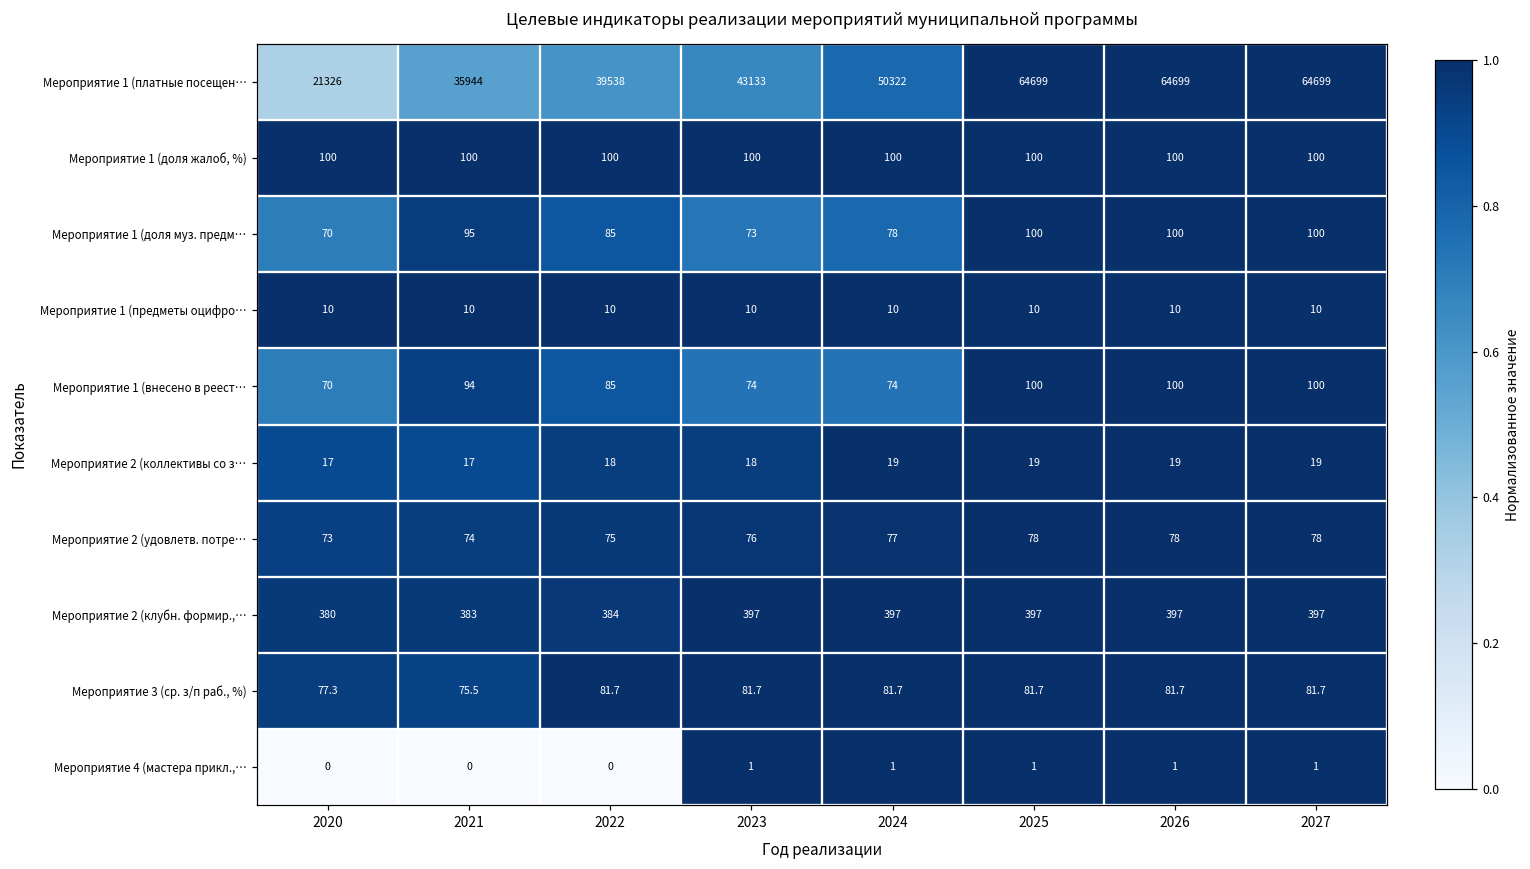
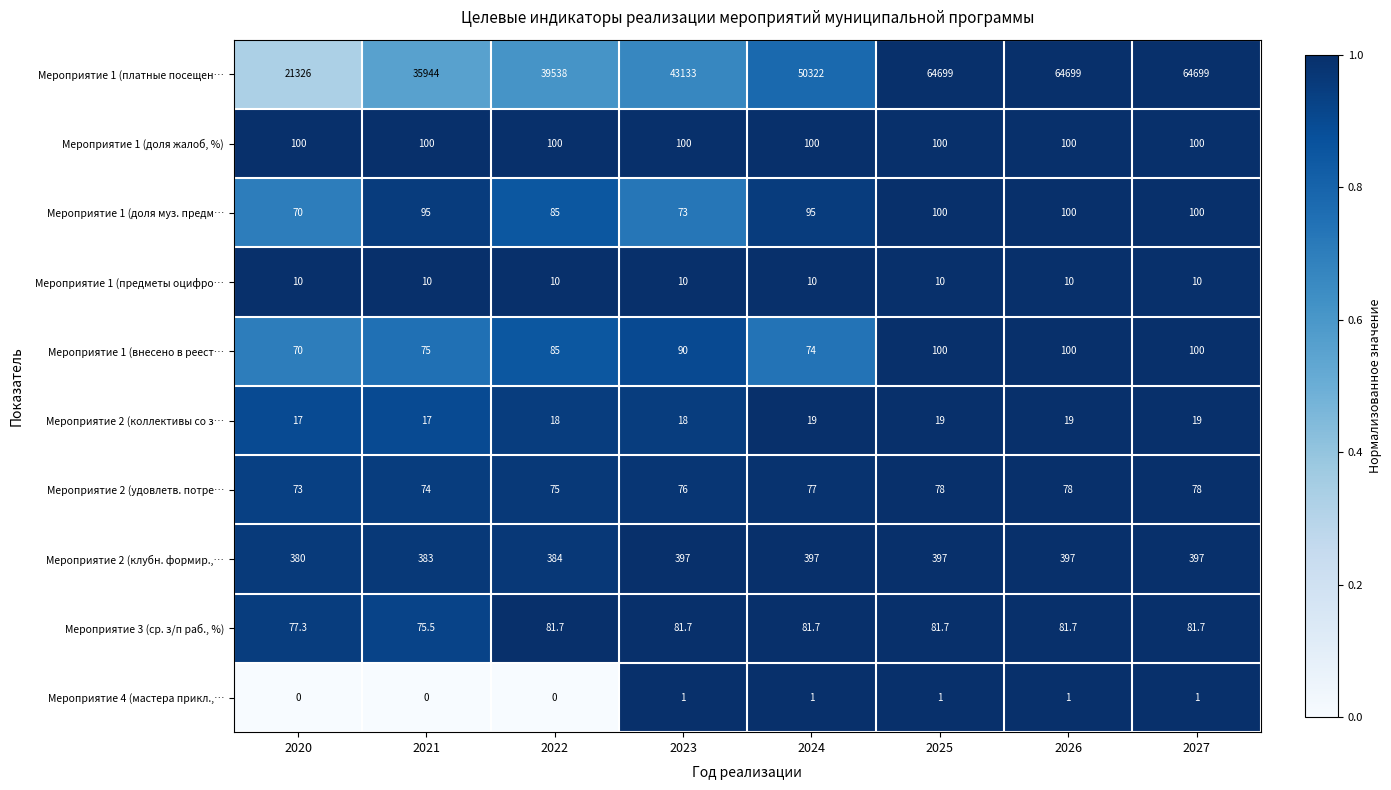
  {
    "Мероприятие 1 (платные посещен…": {
      "2020": 21326,
      "2021": 35944,
      "2022": 39538,
      "2023": 43133,
      "2024": 50322,
      "2025": 64699,
      "2026": 64699,
      "2027": 64699
    },
    "Мероприятие 1 (доля жалоб, %)": {
      "2020": 100,
      "2021": 100,
      "2022": 100,
      "2023": 100,
      "2024": 100,
      "2025": 100,
      "2026": 100,
      "2027": 100
    },
    "Мероприятие 1 (доля муз. предм…": {
      "2020": 70,
      "2021": 95,
      "2022": 85,
      "2023": 73,
-     "2024": 78,
+     "2024": 95,
      "2025": 100,
      "2026": 100,
      "2027": 100
    },
    "Мероприятие 1 (предметы оцифро…": {
      "2020": 10,
      "2021": 10,
      "2022": 10,
      "2023": 10,
      "2024": 10,
      "2025": 10,
      "2026": 10,
      "2027": 10
    },
    "Мероприятие 1 (внесено в реест…": {
      "2020": 70,
-     "2021": 94,
+     "2021": 75,
      "2022": 85,
-     "2023": 74,
+     "2023": 90,
      "2024": 74,
      "2025": 100,
      "2026": 100,
      "2027": 100
    },
    "Мероприятие 2 (коллективы со з…": {
      "2020": 17,
      "2021": 17,
      "2022": 18,
      "2023": 18,
      "2024": 19,
      "2025": 19,
      "2026": 19,
      "2027": 19
    },
    "Мероприятие 2 (удовлетв. потре…": {
      "2020": 73,
      "2021": 74,
      "2022": 75,
      "2023": 76,
      "2024": 77,
      "2025": 78,
      "2026": 78,
      "2027": 78
    },
    "Мероприятие 2 (клубн. формир.,…": {
      "2020": 380,
      "2021": 383,
      "2022": 384,
      "2023": 397,
      "2024": 397,
      "2025": 397,
      "2026": 397,
      "2027": 397
    },
    "Мероприятие 3 (ср. з/п раб., %)": {
      "2020": 77.3,
      "2021": 75.5,
      "2022": 81.7,
      "2023": 81.7,
      "2024": 81.7,
      "2025": 81.7,
      "2026": 81.7,
      "2027": 81.7
    },
    "Мероприятие 4 (мастера прикл.,…": {
      "2020": 0,
      "2021": 0,
      "2022": 0,
      "2023": 1,
      "2024": 1,
      "2025": 1,
      "2026": 1,
      "2027": 1
    }
  }
